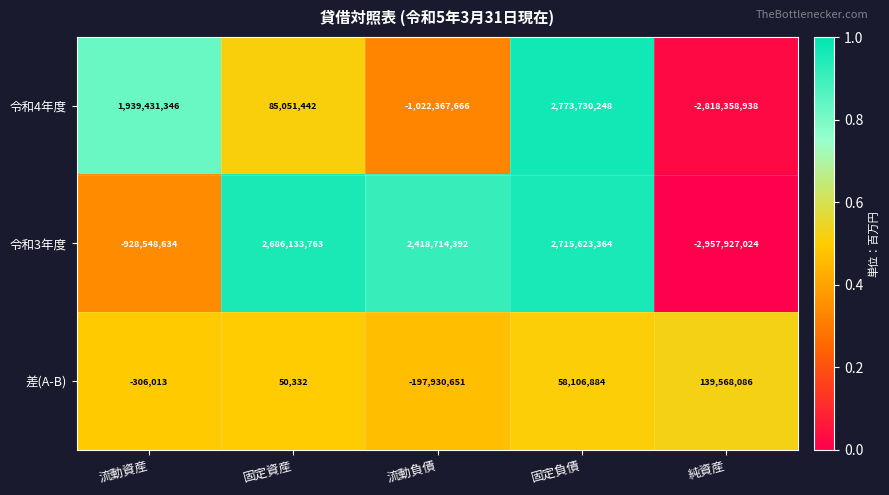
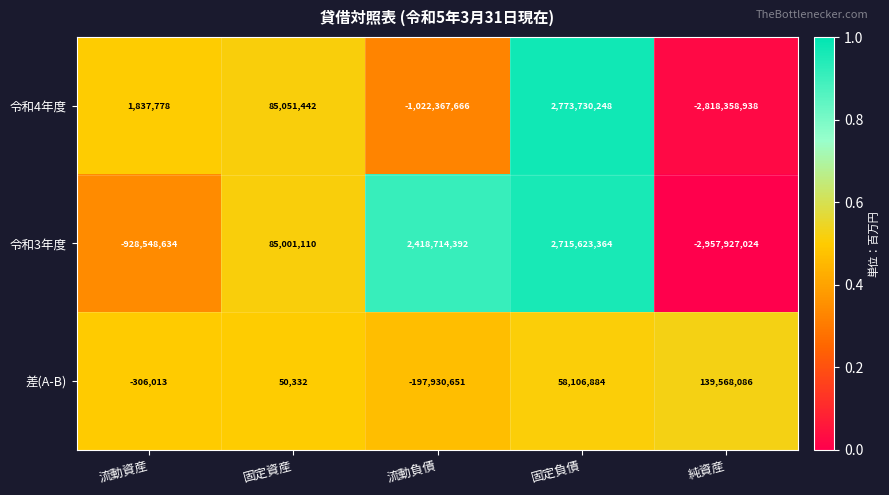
  {
    "令和4年度": {
-     "流動資産": "1,939,431,346",
+     "流動資産": "1,837,778",
      "固定資産": "85,051,442",
      "流動負債": "-1,022,367,666",
      "固定負債": "2,773,730,248",
      "純資産": "-2,818,358,938"
    },
    "令和3年度": {
      "流動資産": "-928,548,634",
-     "固定資産": "2,686,133,763",
+     "固定資産": "85,001,110",
      "流動負債": "2,418,714,392",
      "固定負債": "2,715,623,364",
      "純資産": "-2,957,927,024"
    },
    "差(A-B)": {
      "流動資産": "-306,013",
      "固定資産": "50,332",
      "流動負債": "-197,930,651",
      "固定負債": "58,106,884",
      "純資産": "139,568,086"
    }
  }
